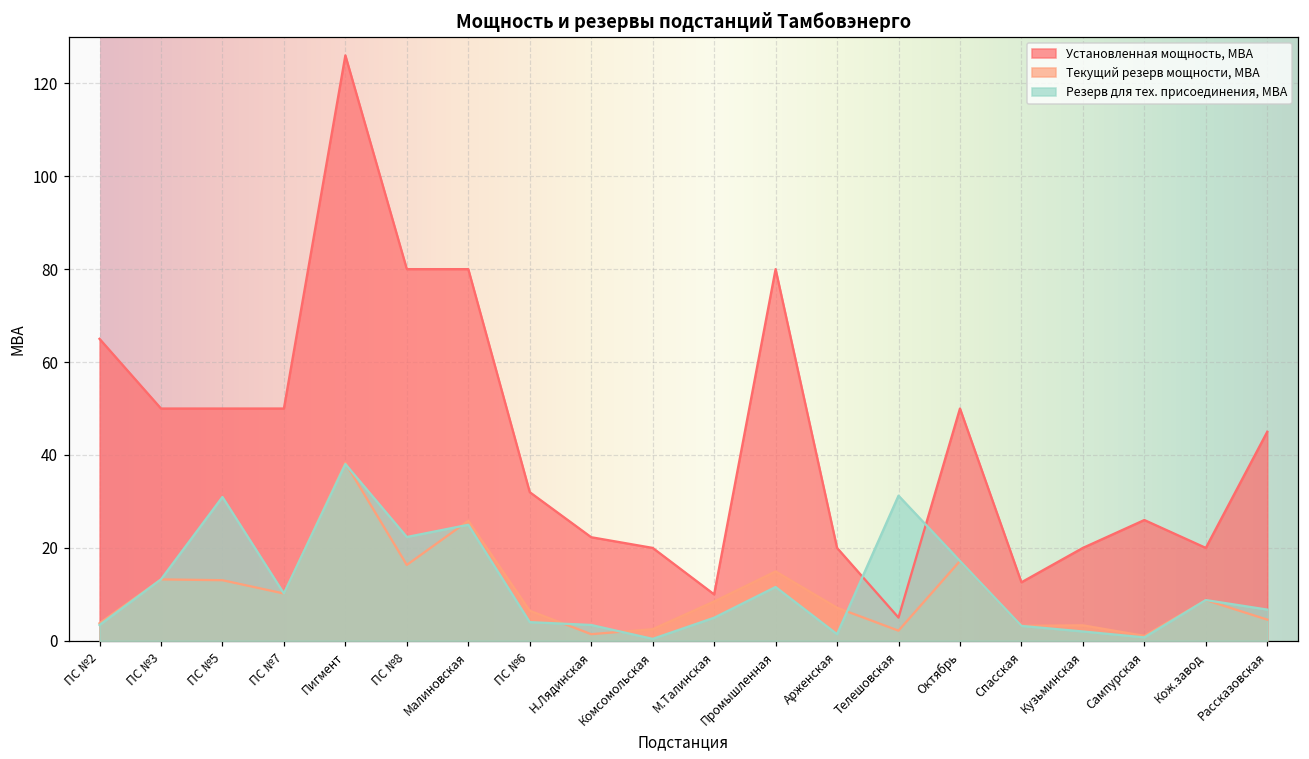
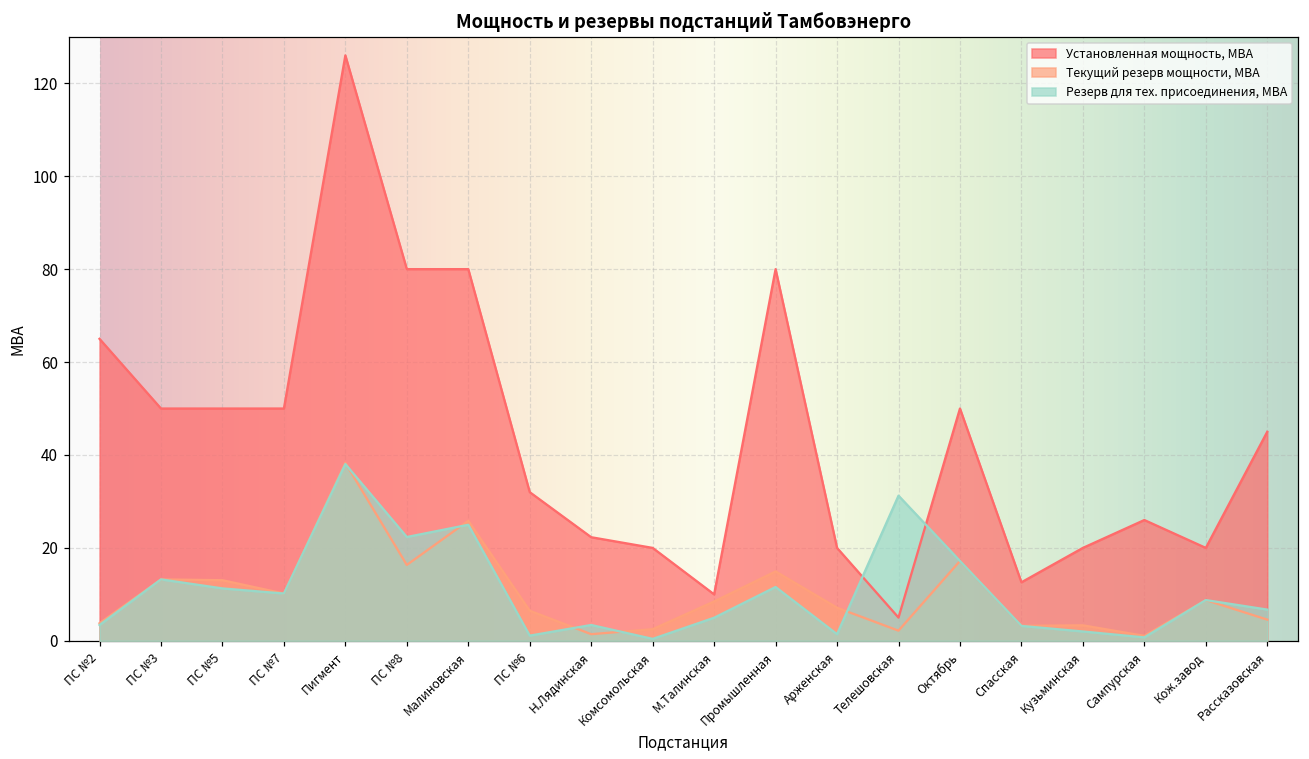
  {
    "Резерв для тех. присоединения, МВА": {
-     "ПС №5": 31,
+     "ПС №5": 11,
      "ПС №8": 22,
      "Малиновская": 25,
-     "ПС №6": 4,
+     "ПС №6": 1,
      "Н.Лядинская": 3,
      "Комсомольская": 0,
      "М.Талинская": 5,
      "Промышленная": 12,
      "Арженская": 1,
      "Телешовская": 31,
      "Кузьминская": 2,
      "Рассказовская": 7
    }
  }
